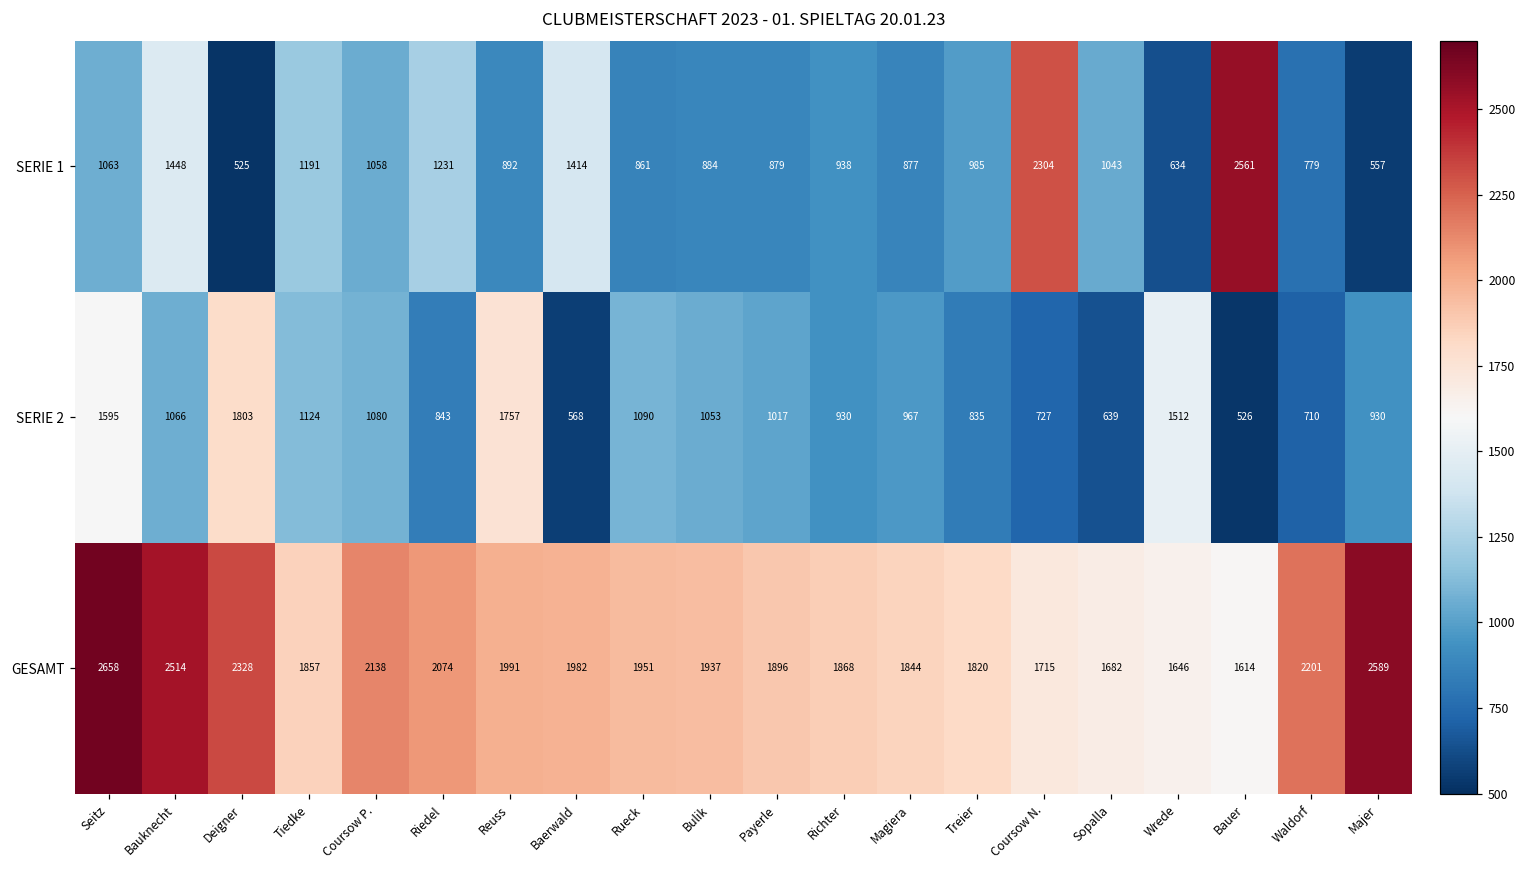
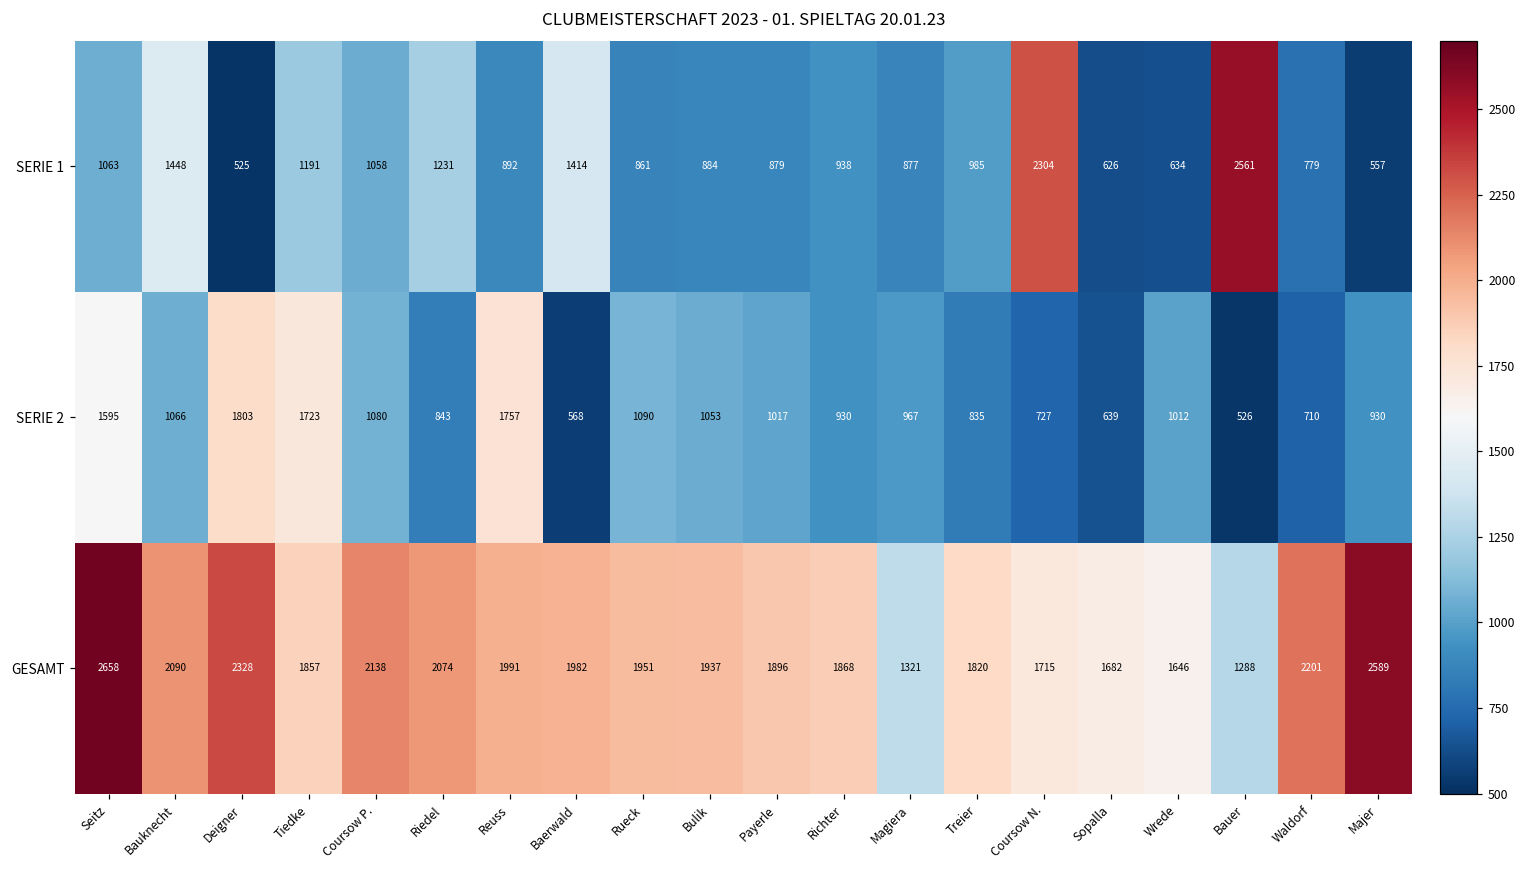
  {
    "SERIE 1": {
      "Seitz": 1063,
      "Bauknecht": 1448,
      "Deigner": 525,
      "Tiedke": 1191,
      "Coursow P.": 1058,
      "Riedel": 1231,
      "Reuss": 892,
      "Baerwald": 1414,
      "Rueck": 861,
      "Bulik": 884,
      "Payerle": 879,
      "Richter": 938,
      "Magiera": 877,
      "Treier": 985,
      "Coursow N.": 2304,
-     "Sopalla": 1043,
+     "Sopalla": 626,
      "Wrede": 634,
      "Bauer": 2561,
      "Waldorf": 779,
      "Majer": 557
    },
    "SERIE 2": {
      "Seitz": 1595,
      "Bauknecht": 1066,
      "Deigner": 1803,
-     "Tiedke": 1124,
+     "Tiedke": 1723,
      "Coursow P.": 1080,
      "Riedel": 843,
      "Reuss": 1757,
      "Baerwald": 568,
      "Rueck": 1090,
      "Bulik": 1053,
      "Payerle": 1017,
      "Richter": 930,
      "Magiera": 967,
      "Treier": 835,
      "Coursow N.": 727,
      "Sopalla": 639,
-     "Wrede": 1512,
+     "Wrede": 1012,
      "Bauer": 526,
      "Waldorf": 710,
      "Majer": 930
    },
    "GESAMT": {
      "Seitz": 2658,
-     "Bauknecht": 2514,
+     "Bauknecht": 2090,
      "Deigner": 2328,
      "Tiedke": 1857,
      "Coursow P.": 2138,
      "Riedel": 2074,
      "Reuss": 1991,
      "Baerwald": 1982,
      "Rueck": 1951,
      "Bulik": 1937,
      "Payerle": 1896,
      "Richter": 1868,
-     "Magiera": 1844,
+     "Magiera": 1321,
      "Treier": 1820,
      "Coursow N.": 1715,
      "Sopalla": 1682,
      "Wrede": 1646,
-     "Bauer": 1614,
+     "Bauer": 1288,
      "Waldorf": 2201,
      "Majer": 2589
    }
  }
